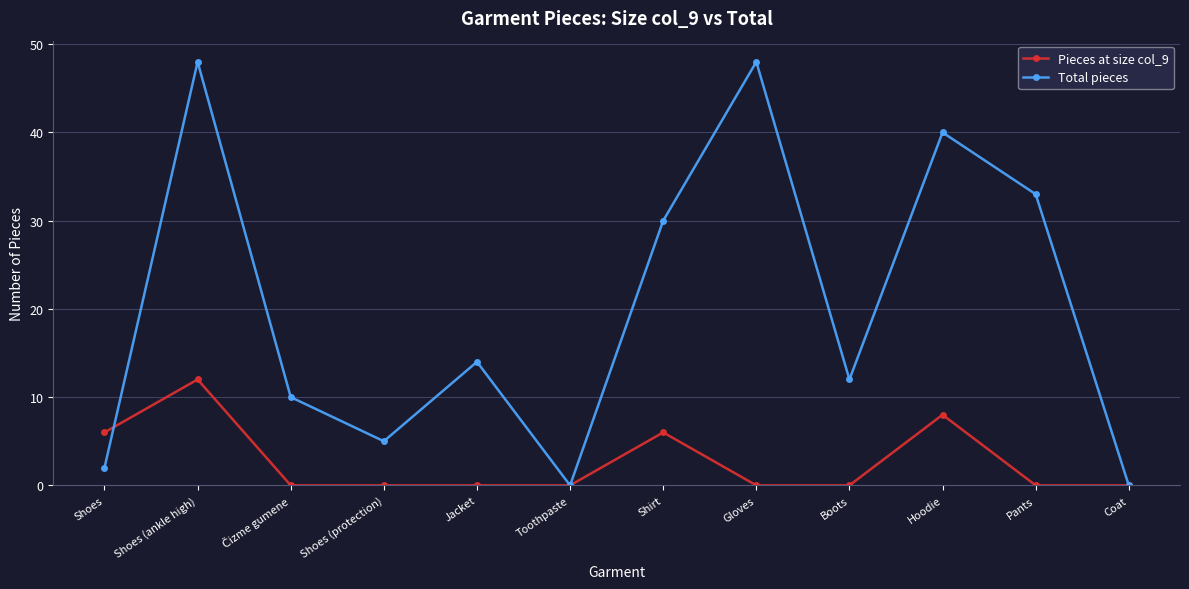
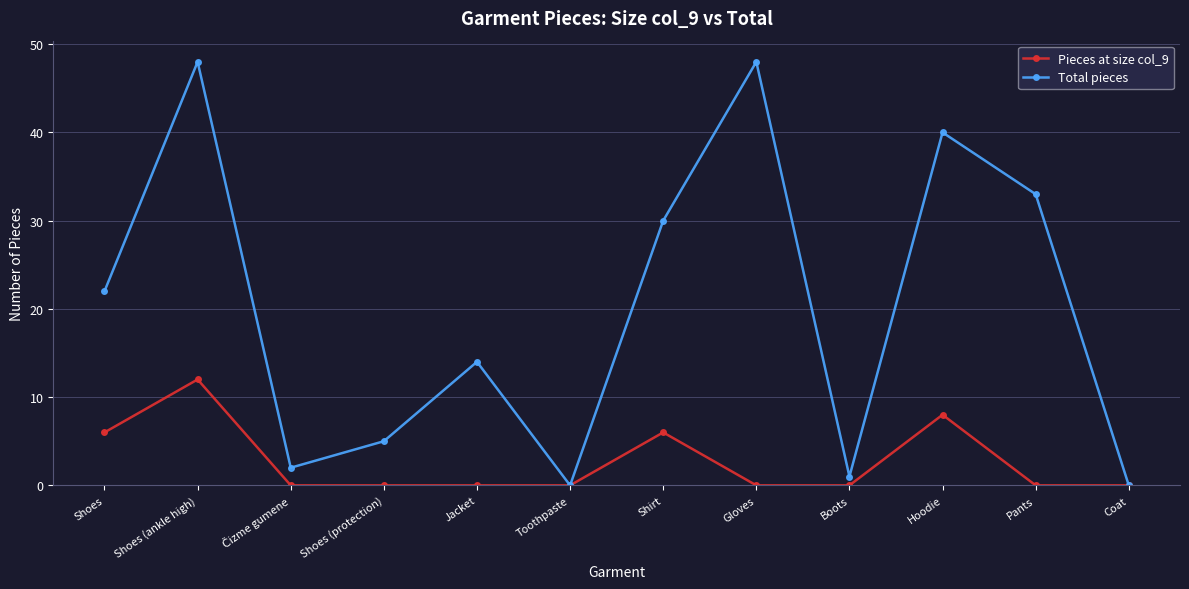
  {
    "Pieces at size col_9": {
      "Shoes": 6,
      "Shoes (ankle high)": 12,
      "Čizme gumene": 0,
      "Shoes (protection)": 0,
      "Jacket": 0,
      "Shirt": 6,
      "Gloves": 0,
      "Boots": 0,
      "Hoodie": 8,
      "Pants": 0
    },
    "Total pieces": {
-     "Shoes": 2,
+     "Shoes": 22,
      "Shoes (ankle high)": 48,
-     "Čizme gumene": 10,
+     "Čizme gumene": 2,
      "Shoes (protection)": 5,
      "Jacket": 14,
      "Shirt": 30,
      "Gloves": 48,
-     "Boots": 12,
+     "Boots": 1,
      "Hoodie": 40,
      "Pants": 33
    }
  }
